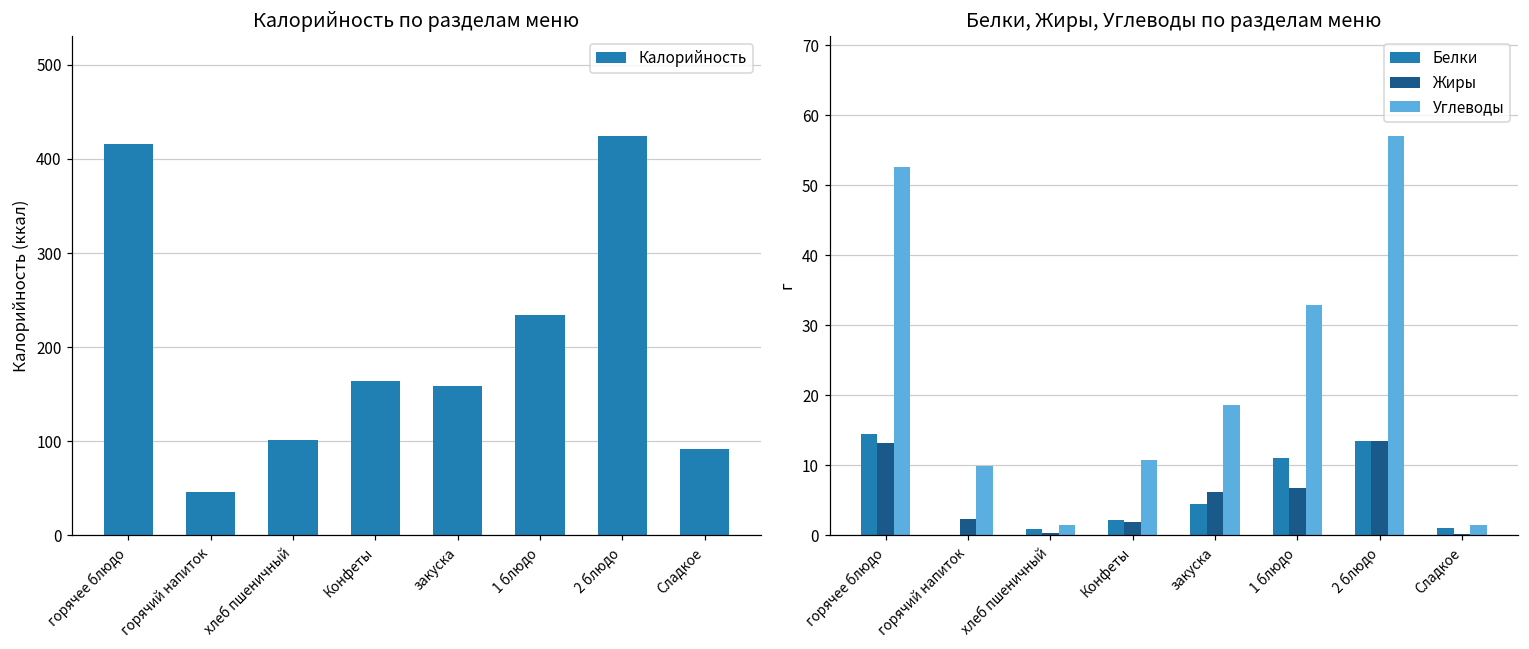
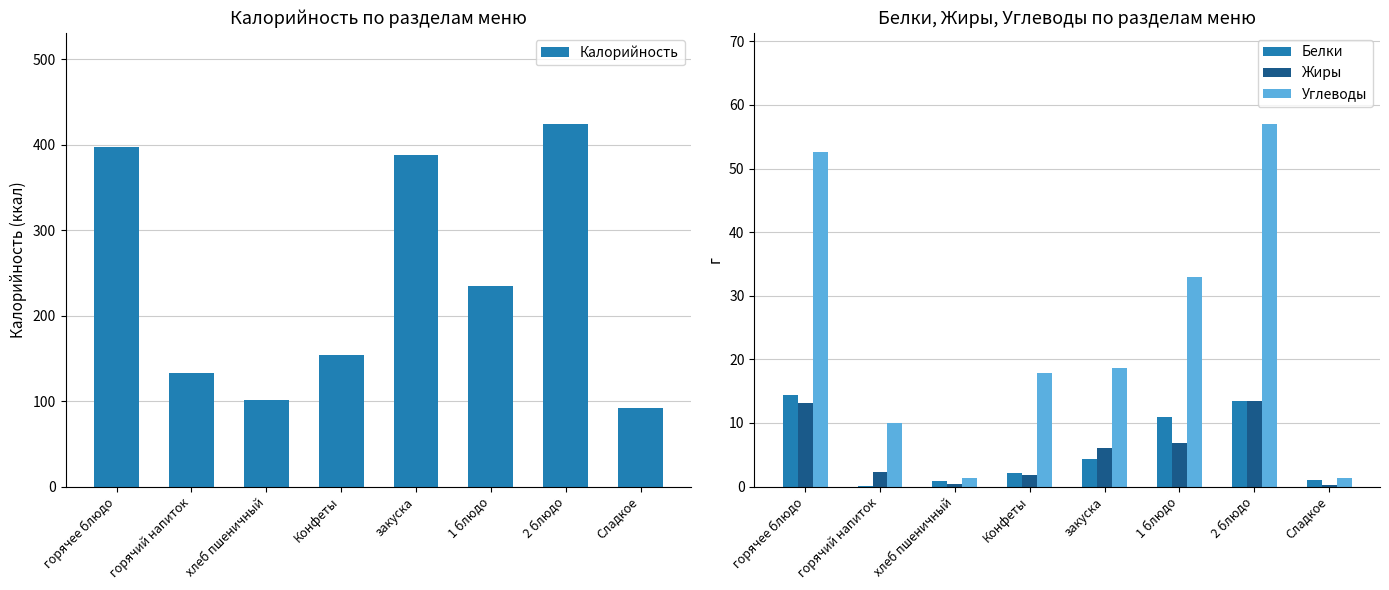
  {
    "Калорийность по разделам меню": {
-     "горячее блюдо": 420,
-     "горячий напиток": 50,
+     "горячее блюдо": 400,
+     "горячий напиток": 130,
      "хлеб пшеничный": 100,
-     "Конфеты": 160,
-     "закуска": 160,
+     "Конфеты": 150,
+     "закуска": 390,
      "1 блюдо": 230,
      "2 блюдо": 420,
      "Сладкое": 90
    },
    "Белки, Жиры, Углеводы по разделам меню": {
      "Углеводы": {
        "горячее блюдо": 53,
        "горячий напиток": 10,
        "хлеб пшеничный": 1,
-       "Конфеты": 11,
+       "Конфеты": 18,
        "закуска": 19,
        "1 блюдо": 33,
        "2 блюдо": 57,
        "Сладкое": 1
      }
    }
  }
